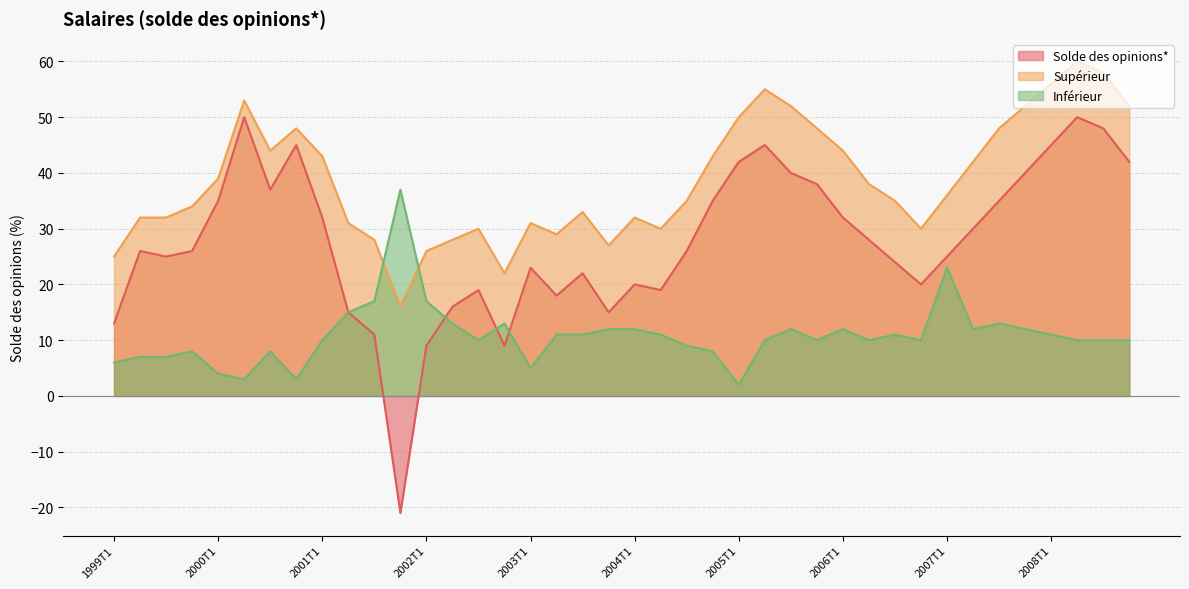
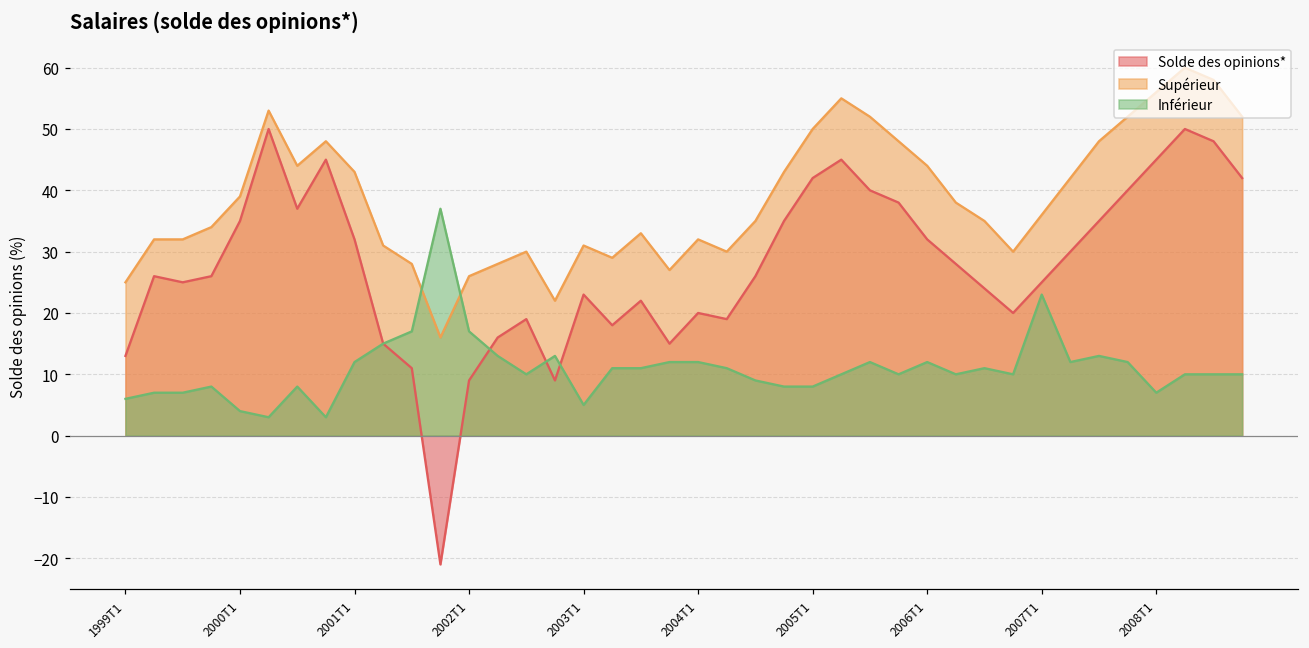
  {
    "Inférieur": {
      "1999T1": 6,
      "2000T1": 4,
-     "2001T1": 10,
+     "2001T1": 12,
      "2002T1": 17,
      "2003T1": 5,
      "2004T1": 12,
-     "2005T1": 2,
+     "2005T1": 8,
      "2006T1": 12,
      "2007T1": 23,
-     "2008T1": 11
+     "2008T1": 7
    }
  }
